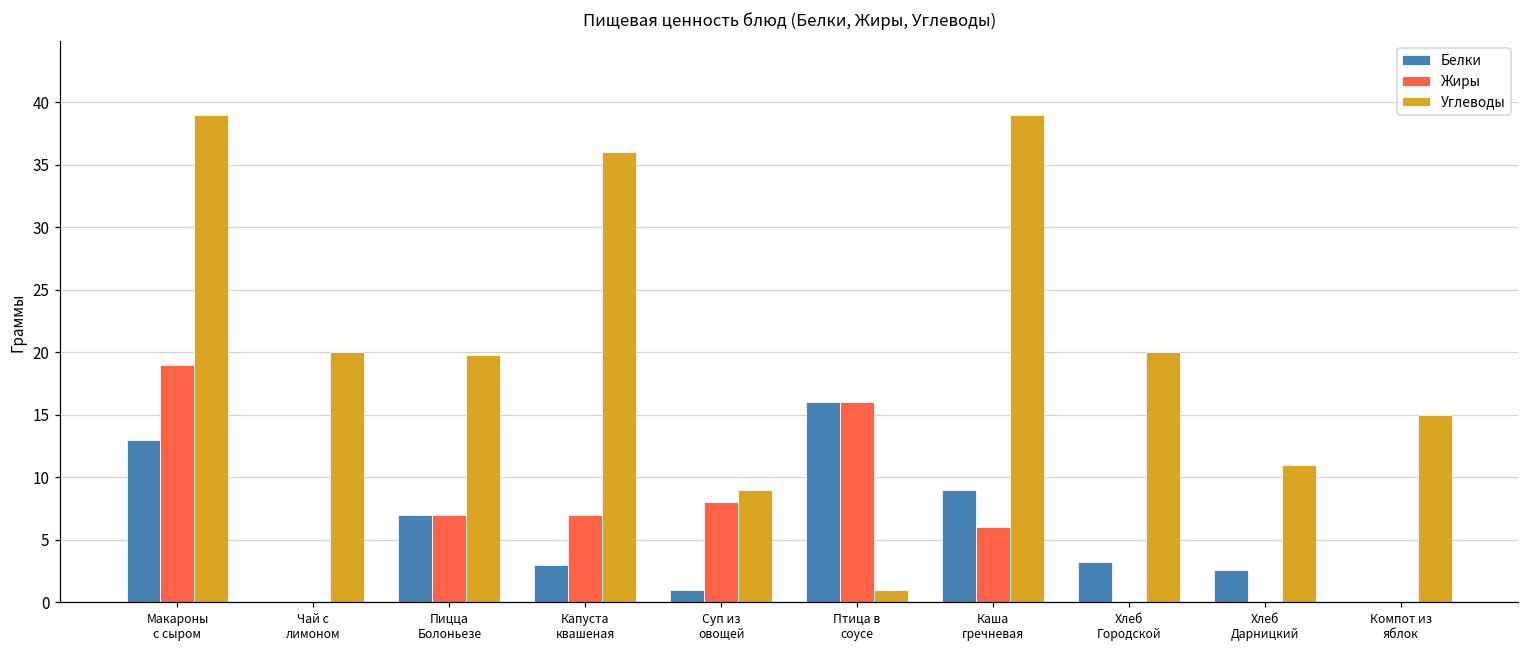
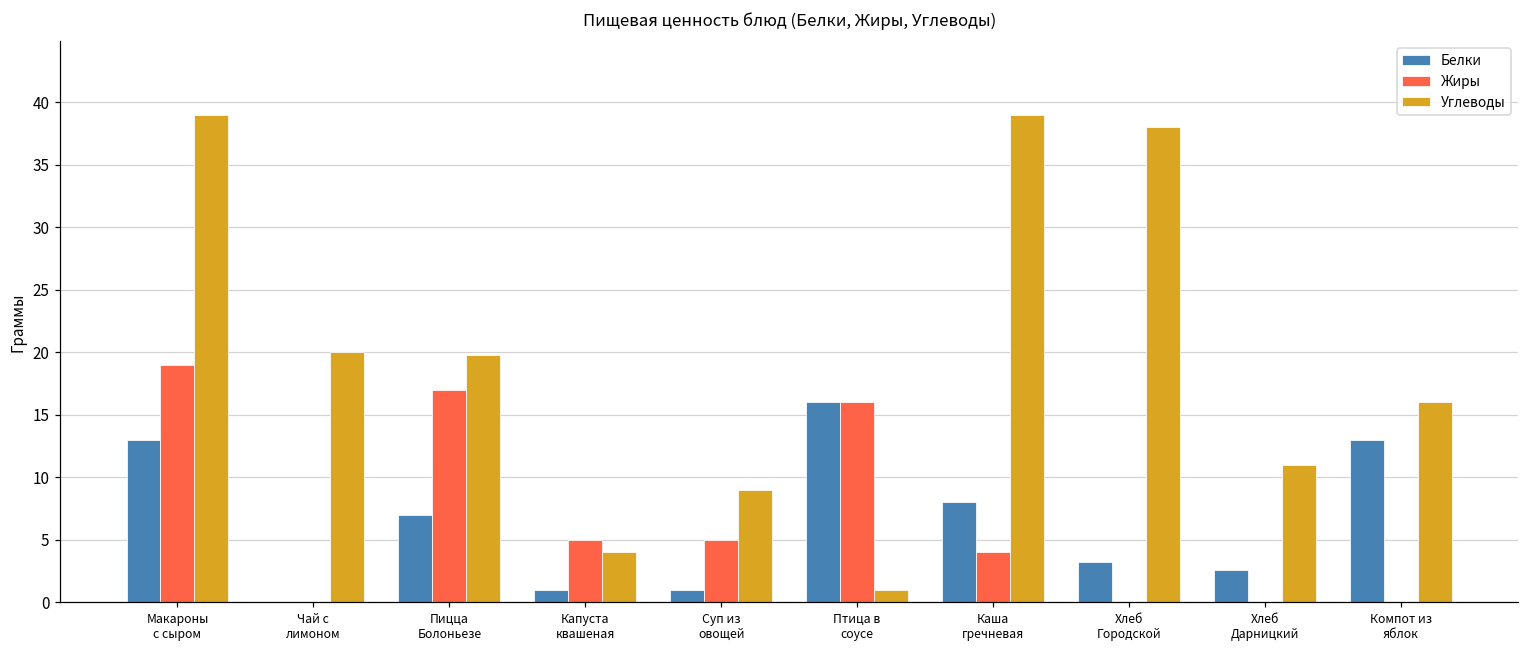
  {
    "Белки": {
      "Макароны с сыром": 13,
      "Чай с лимоном": 0,
      "Пицца Болоньезе": 7,
-     "Капуста квашеная": 3,
+     "Капуста квашеная": 1,
      "Суп из овощей": 1,
      "Птица в соусе": 16,
-     "Каша гречневая": 9,
+     "Каша гречневая": 8,
      "Хлеб Городской": 3,
      "Хлеб Дарницкий": 2.6,
-     "Компот из яблок": 0
+     "Компот из яблок": 13
    },
    "Жиры": {
      "Макароны с сыром": 19,
      "Чай с лимоном": 0,
-     "Пицца Болоньезе": 7,
-     "Капуста квашеная": 7,
-     "Суп из овощей": 8,
+     "Пицца Болоньезе": 17,
+     "Капуста квашеная": 5,
+     "Суп из овощей": 5,
      "Птица в соусе": 16,
-     "Каша гречневая": 6,
+     "Каша гречневая": 4,
      "Хлеб Городской": 0,
      "Хлеб Дарницкий": 0,
      "Компот из яблок": 0
    },
    "Углеводы": {
      "Макароны с сыром": 39,
      "Чай с лимоном": 20,
      "Пицца Болоньезе": 20,
-     "Капуста квашеная": 36,
+     "Капуста квашеная": 4,
      "Суп из овощей": 9,
      "Птица в соусе": 1,
      "Каша гречневая": 39,
-     "Хлеб Городской": 20,
+     "Хлеб Городской": 38,
      "Хлеб Дарницкий": 11,
-     "Компот из яблок": 15
+     "Компот из яблок": 16
    }
  }
